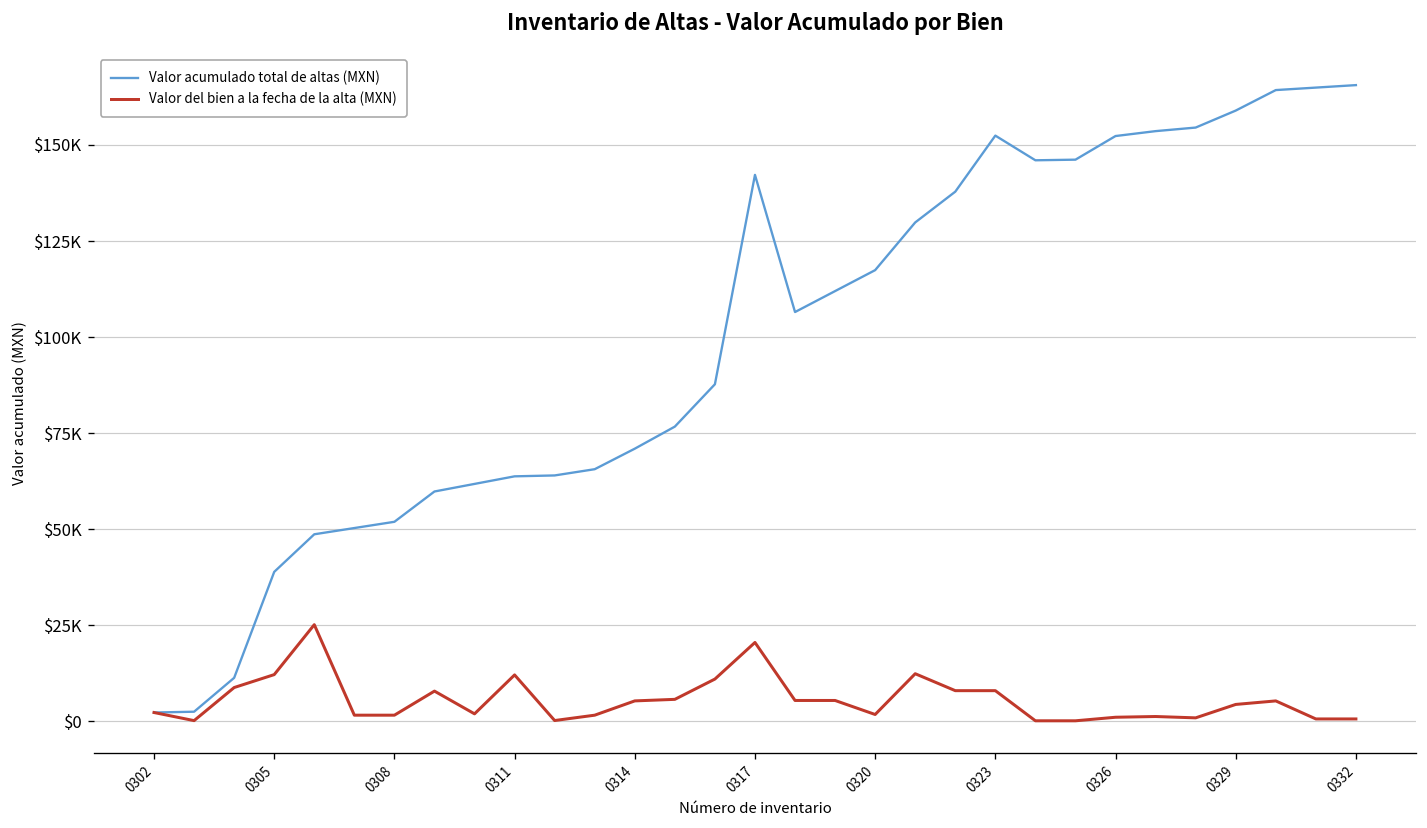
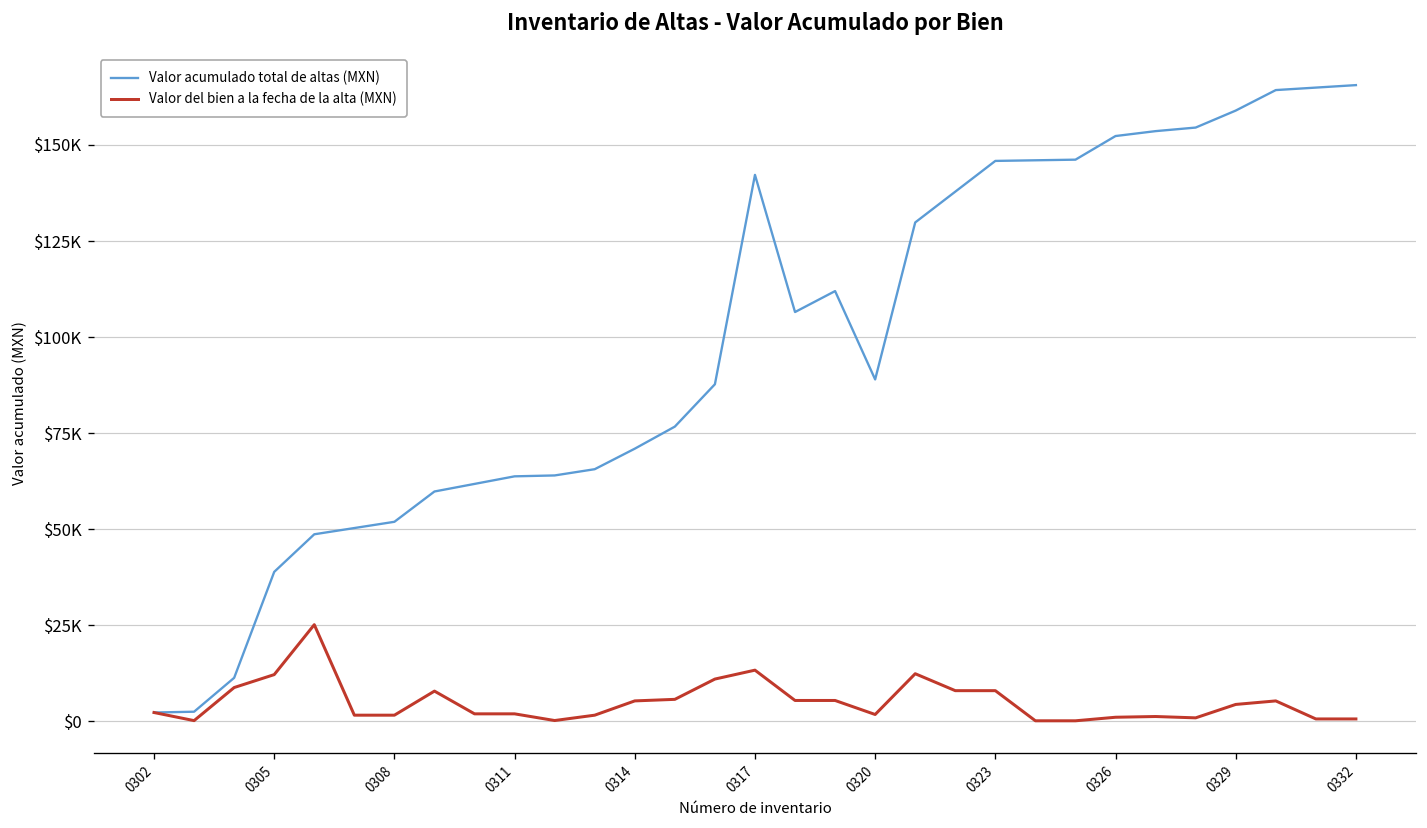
  {
    "Valor acumulado total de altas (MXN)": {
      "0305": "$39000",
      "0308": "$52000",
      "0311": "$64000",
      "0314": "$71000",
      "0317": "$142000",
-     "0320": "$117000",
-     "0323": "$152000",
+     "0320": "$89000",
+     "0323": "$146000",
      "0326": "$152000",
      "0329": "$159000",
      "0332": "$166000"
    },
    "Valor del bien a la fecha de la alta (MXN)": {
      "0305": "$12000",
      "0308": "$2000",
-     "0311": "$12000",
+     "0311": "$2000",
      "0314": "$5000",
-     "0317": "$21000",
+     "0317": "$13000",
      "0320": "$2000",
      "0323": "$8000",
      "0326": "$1000",
      "0329": "$4000",
      "0332": "$1000"
    }
  }
